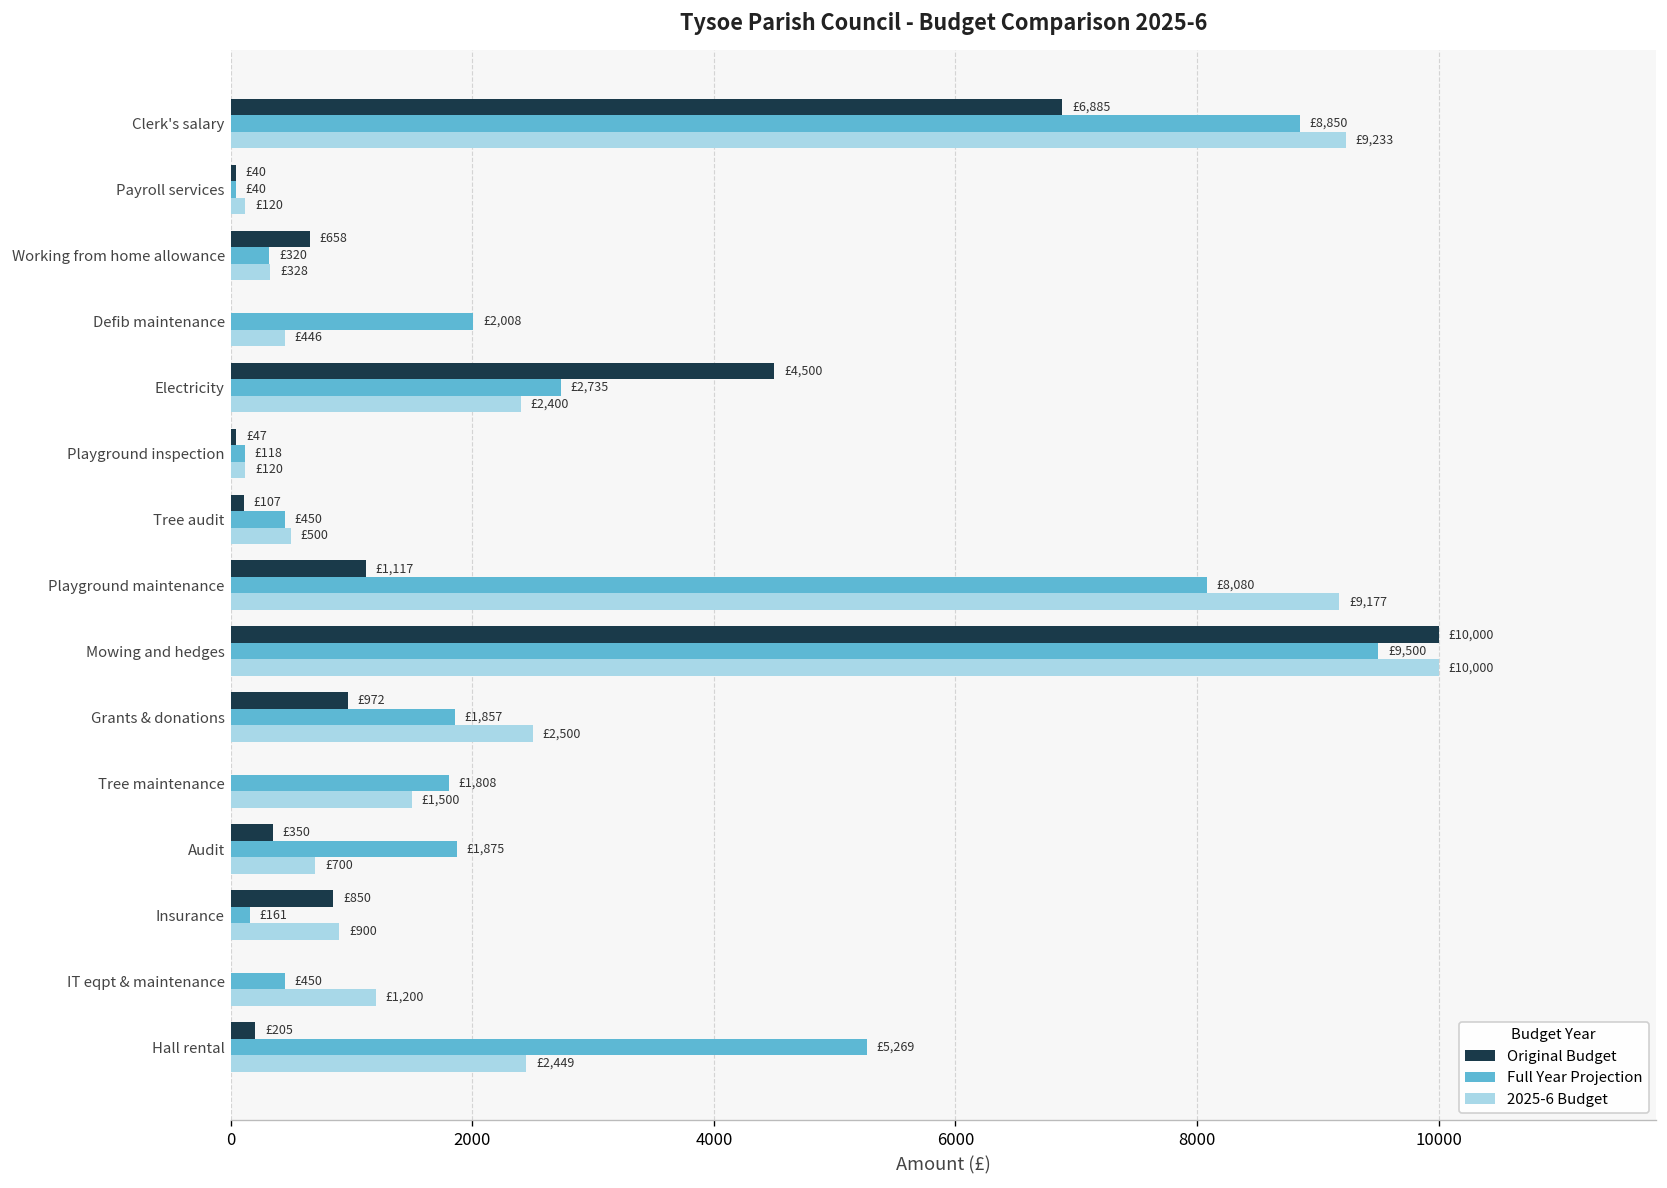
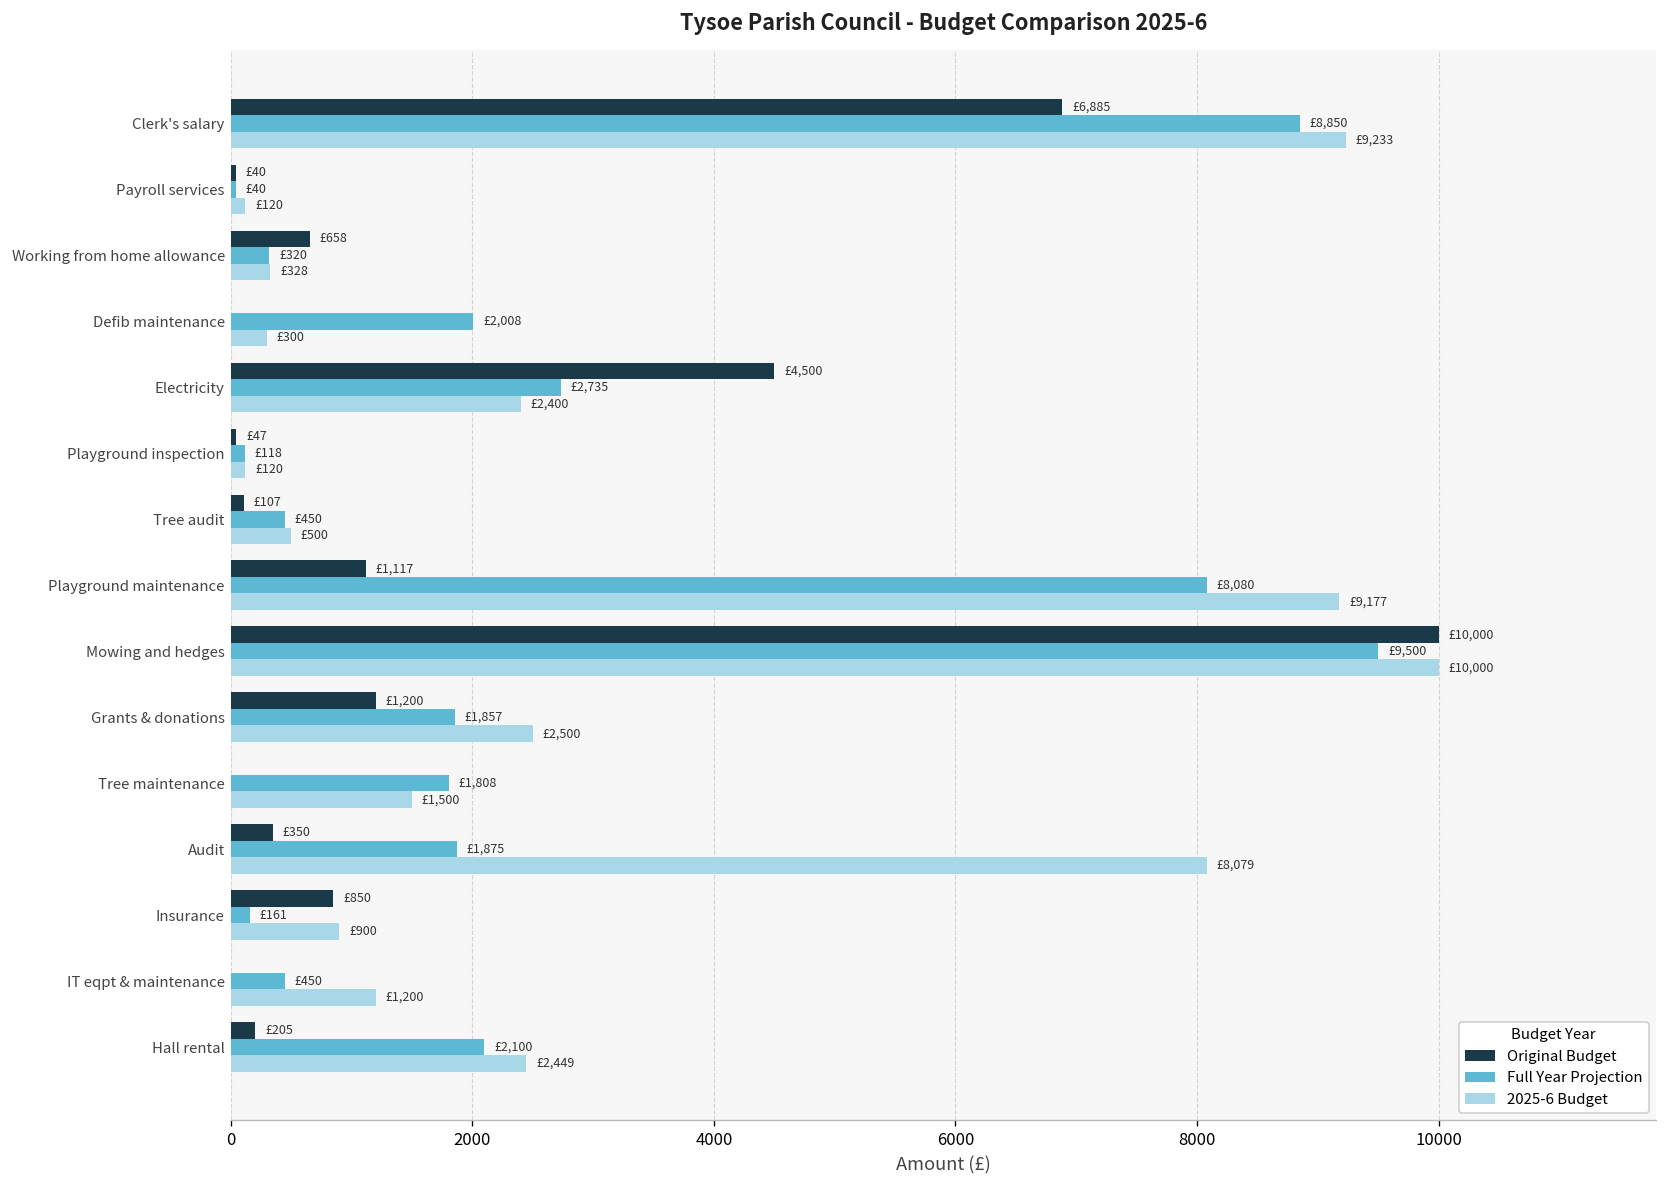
  {
    "Original Budget": {
      "Clerk's salary": "£6,885",
      "Payroll services": "£40",
      "Working from home allowance": "£658",
      "Electricity": "£4,500",
      "Playground inspection": "£47",
      "Tree audit": "£107",
      "Playground maintenance": "£1,117",
      "Mowing and hedges": "£10,000",
-     "Grants & donations": "£972",
+     "Grants & donations": "£1,200",
      "Audit": "£350",
      "Insurance": "£850",
      "Hall rental": "£205"
    },
    "Full Year Projection": {
      "Clerk's salary": "£8,850",
      "Payroll services": "£40",
      "Working from home allowance": "£320",
      "Defib maintenance": "£2,008",
      "Electricity": "£2,735",
      "Playground inspection": "£118",
      "Tree audit": "£450",
      "Playground maintenance": "£8,080",
      "Mowing and hedges": "£9,500",
      "Grants & donations": "£1,857",
      "Tree maintenance": "£1,808",
      "Audit": "£1,875",
      "Insurance": "£161",
      "IT eqpt & maintenance": "£450",
-     "Hall rental": "£5,269"
+     "Hall rental": "£2,100"
    },
    "2025-6 Budget": {
      "Clerk's salary": "£9,233",
      "Payroll services": "£120",
      "Working from home allowance": "£328",
-     "Defib maintenance": "£446",
+     "Defib maintenance": "£300",
      "Electricity": "£2,400",
      "Playground inspection": "£120",
      "Tree audit": "£500",
      "Playground maintenance": "£9,177",
      "Mowing and hedges": "£10,000",
      "Grants & donations": "£2,500",
      "Tree maintenance": "£1,500",
-     "Audit": "£700",
+     "Audit": "£8,079",
      "Insurance": "£900",
      "IT eqpt & maintenance": "£1,200",
      "Hall rental": "£2,449"
    }
  }
